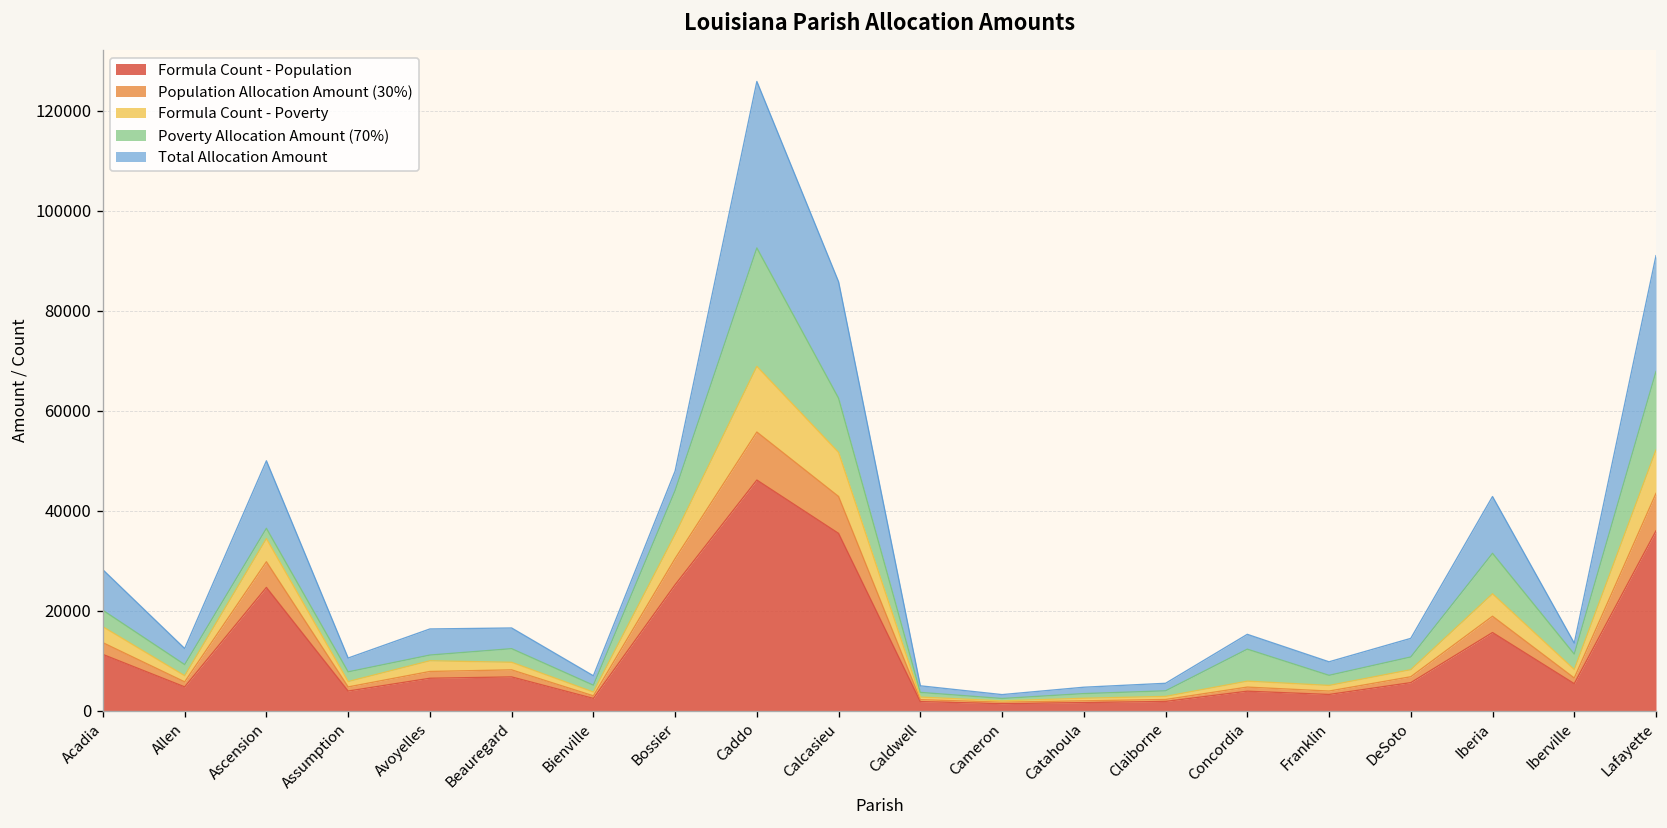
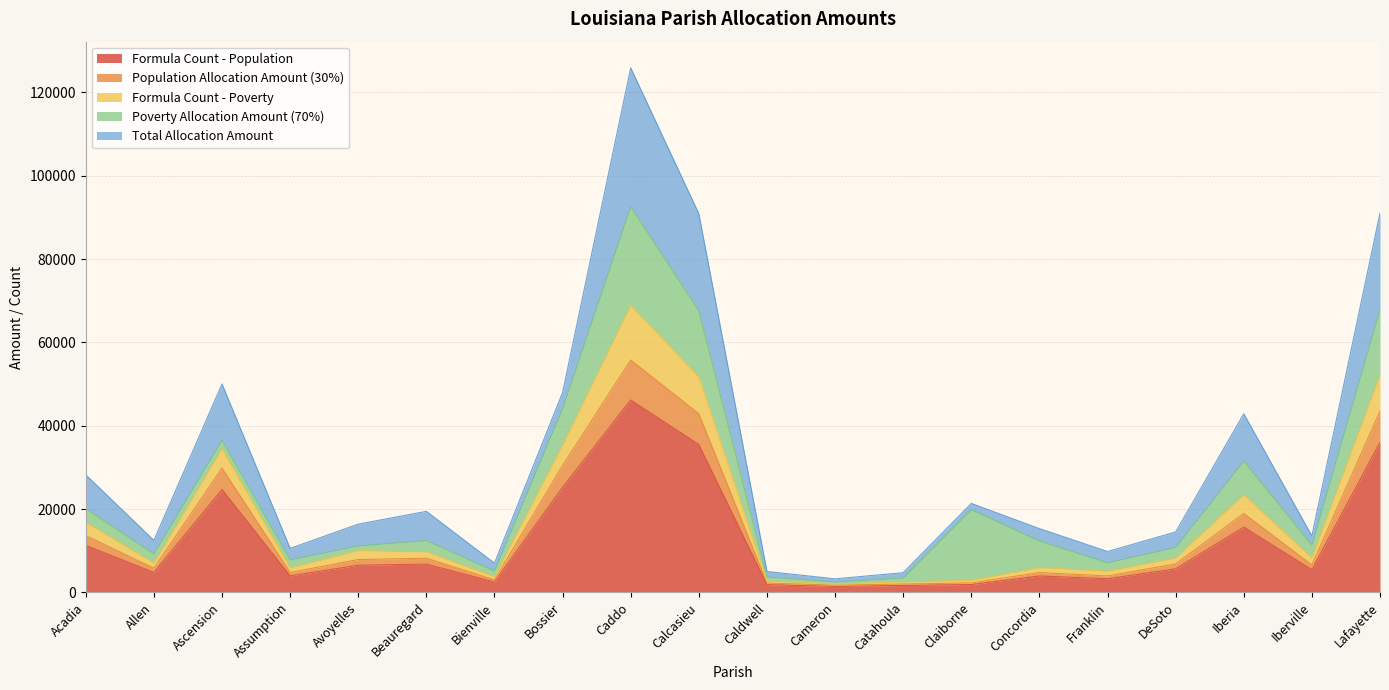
  {
    "Poverty Allocation Amount (70%)": {
      "Acadia": 3000,
      "Allen": 2000,
      "Ascension": 2000,
      "Assumption": 2000,
      "Avoyelles": 1000,
      "Beauregard": 3000,
      "Bienville": 1000,
      "Bossier": 9000,
      "Caddo": 24000,
-     "Calcasieu": 11000,
+     "Calcasieu": 16000,
      "Caldwell": 1000,
      "Catahoula": 1000,
-     "Claiborne": 1000,
+     "Claiborne": 17000,
      "Concordia": 6000,
      "Franklin": 2000,
      "DeSoto": 3000,
      "Iberia": 8000,
      "Iberville": 3000,
      "Lafayette": 16000
    },
    "Total Allocation Amount": {
      "Acadia": 8000,
      "Allen": 3000,
      "Ascension": 14000,
      "Assumption": 3000,
      "Avoyelles": 5000,
-     "Beauregard": 4000,
+     "Beauregard": 7000,
      "Bienville": 2000,
      "Bossier": 4000,
      "Caddo": 33000,
      "Calcasieu": 23000,
      "Caldwell": 1000,
      "Cameron": 1000,
      "Catahoula": 1000,
      "Claiborne": 2000,
      "Concordia": 3000,
      "Franklin": 3000,
      "DeSoto": 4000,
      "Iberia": 11000,
      "Iberville": 2000,
      "Lafayette": 23000
    }
  }
